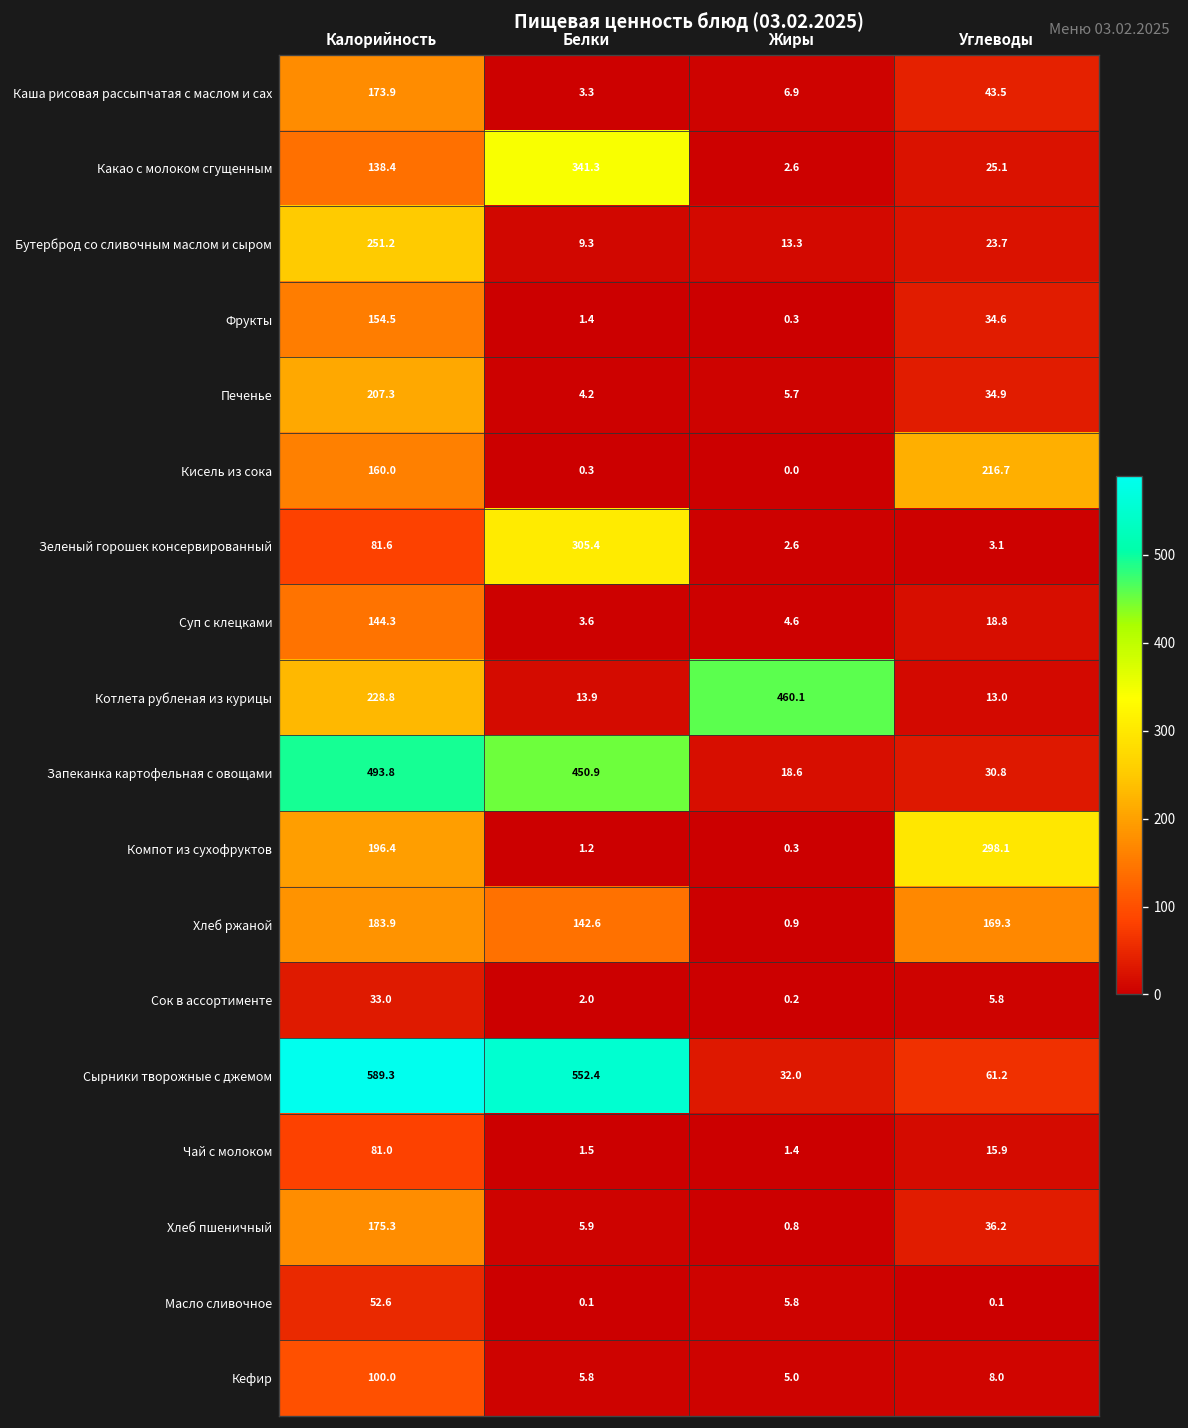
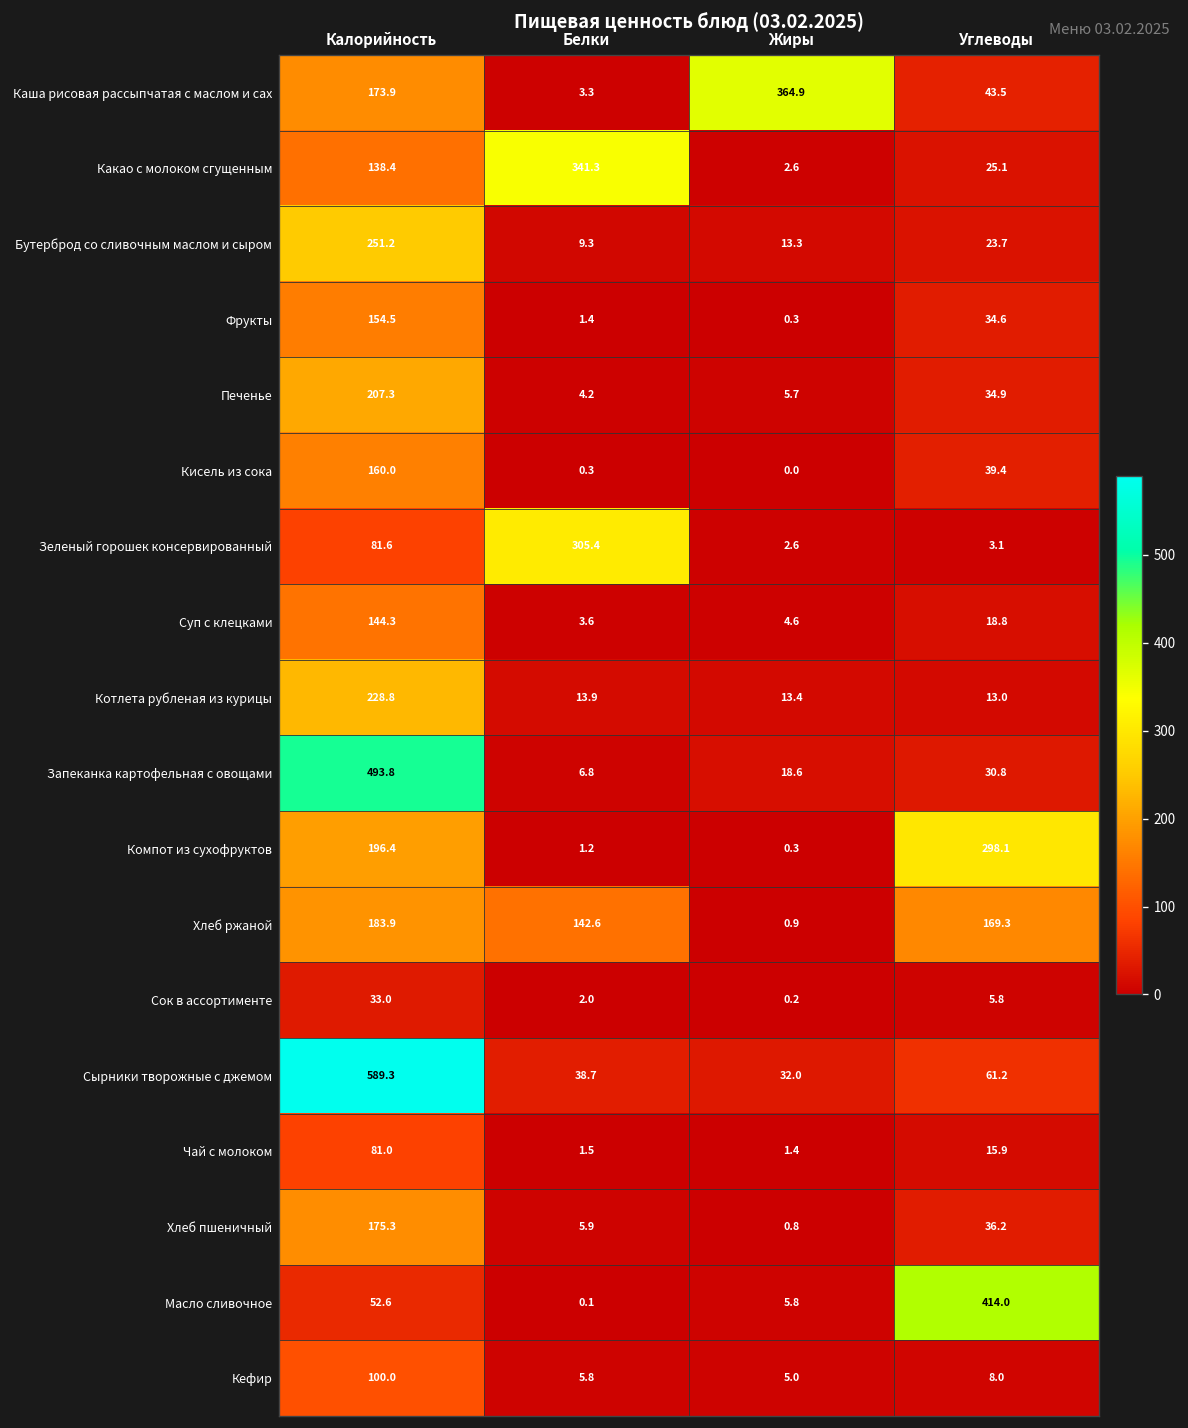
  {
    "Каша рисовая рассыпчатая с маслом и сах": {
      "Калорийность": 173.9,
      "Белки": 3.3,
-     "Жиры": 6.9,
+     "Жиры": 364.9,
      "Углеводы": 43.5
    },
    "Какао с молоком сгущенным": {
      "Калорийность": 138.4,
      "Белки": 341.3,
      "Жиры": 2.6,
      "Углеводы": 25.1
    },
    "Бутерброд со сливочным маслом и сыром": {
      "Калорийность": 251.2,
      "Белки": 9.3,
      "Жиры": 13.3,
      "Углеводы": 23.7
    },
    "Фрукты": {
      "Калорийность": 154.5,
      "Белки": 1.4,
      "Жиры": 0.3,
      "Углеводы": 34.6
    },
    "Печенье": {
      "Калорийность": 207.3,
      "Белки": 4.2,
      "Жиры": 5.7,
      "Углеводы": 34.9
    },
    "Кисель из сока": {
      "Калорийность": 160.0,
      "Белки": 0.3,
      "Жиры": 0.0,
-     "Углеводы": 216.7
+     "Углеводы": 39.4
    },
    "Зеленый горошек консервированный": {
      "Калорийность": 81.6,
      "Белки": 305.4,
      "Жиры": 2.6,
      "Углеводы": 3.1
    },
    "Суп с клецками": {
      "Калорийность": 144.3,
      "Белки": 3.6,
      "Жиры": 4.6,
      "Углеводы": 18.8
    },
    "Котлета рубленая из курицы": {
      "Калорийность": 228.8,
      "Белки": 13.9,
-     "Жиры": 460.1,
+     "Жиры": 13.4,
      "Углеводы": 13.0
    },
    "Запеканка картофельная с овощами": {
      "Калорийность": 493.8,
-     "Белки": 450.9,
+     "Белки": 6.8,
      "Жиры": 18.6,
      "Углеводы": 30.8
    },
    "Компот из сухофруктов": {
      "Калорийность": 196.4,
      "Белки": 1.2,
      "Жиры": 0.3,
      "Углеводы": 298.1
    },
    "Хлеб ржаной": {
      "Калорийность": 183.9,
      "Белки": 142.6,
      "Жиры": 0.9,
      "Углеводы": 169.3
    },
    "Сок в ассортименте": {
      "Калорийность": 33.0,
      "Белки": 2.0,
      "Жиры": 0.2,
      "Углеводы": 5.8
    },
    "Сырники творожные с джемом": {
      "Калорийность": 589.3,
-     "Белки": 552.4,
+     "Белки": 38.7,
      "Жиры": 32.0,
      "Углеводы": 61.2
    },
    "Чай с молоком": {
      "Калорийность": 81.0,
      "Белки": 1.5,
      "Жиры": 1.4,
      "Углеводы": 15.9
    },
    "Хлеб пшеничный": {
      "Калорийность": 175.3,
      "Белки": 5.9,
      "Жиры": 0.8,
      "Углеводы": 36.2
    },
    "Масло сливочное": {
      "Калорийность": 52.6,
      "Белки": 0.1,
      "Жиры": 5.8,
-     "Углеводы": 0.1
+     "Углеводы": 414.0
    },
    "Кефир": {
      "Калорийность": 100.0,
      "Белки": 5.8,
      "Жиры": 5.0,
      "Углеводы": 8.0
    }
  }
